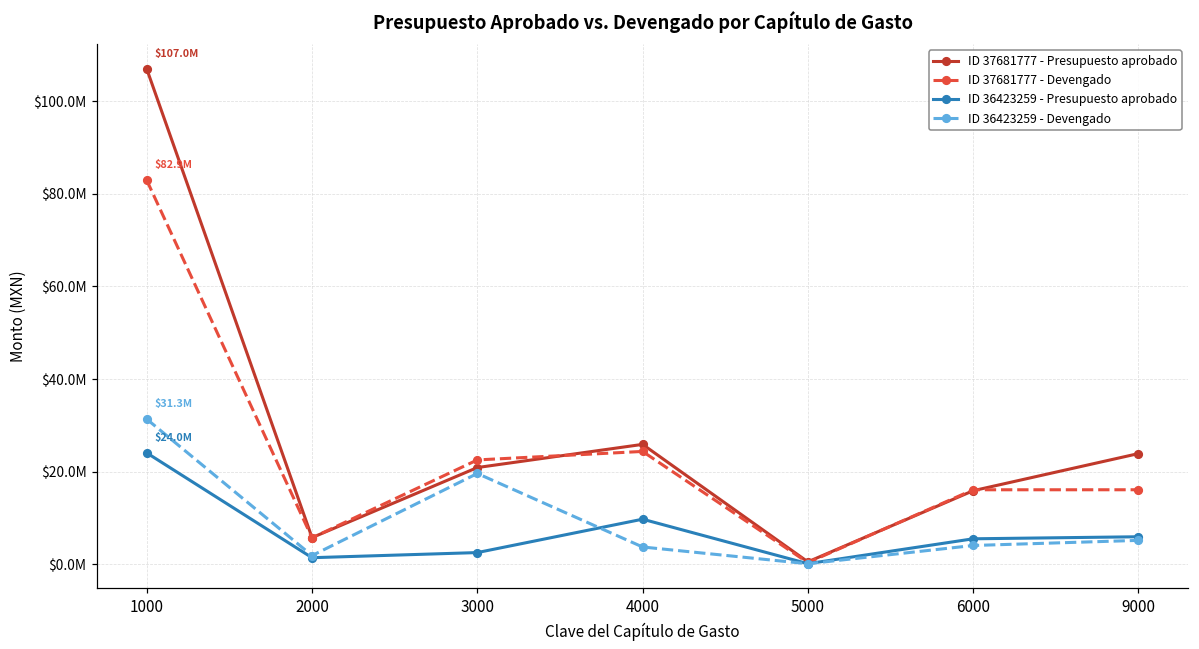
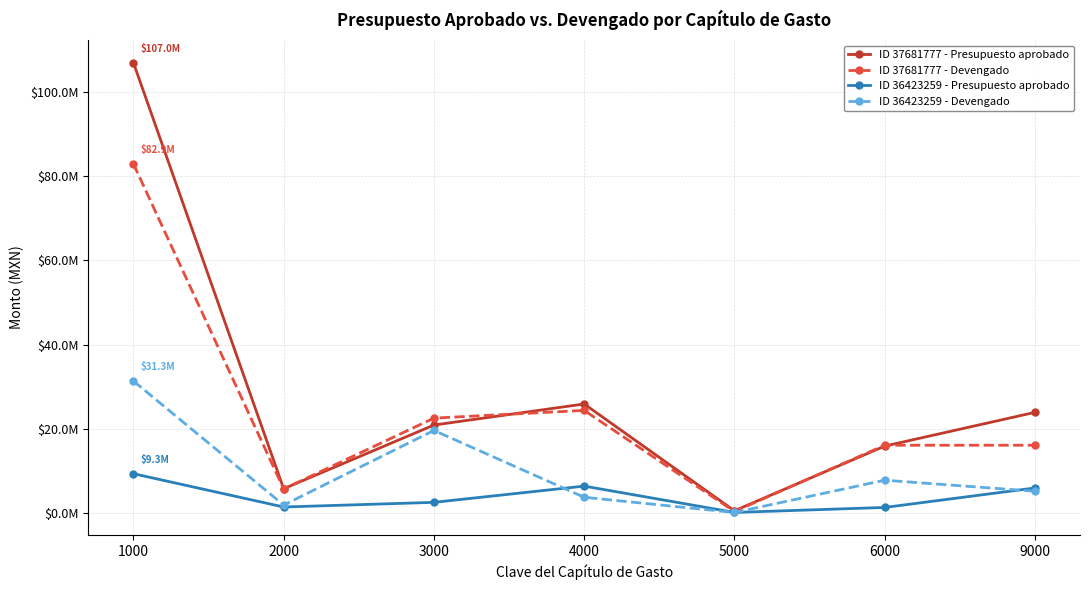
  {
    "ID 36423259 - Presupuesto aprobado": {
-     "1000": "$24.0M",
-     "4000": "$10000000",
-     "6000": "$6000000"
+     "1000": "$9.3M",
+     "4000": "$6000000",
+     "6000": "$1000000"
    },
    "ID 36423259 - Devengado": {
      "3000": "$20000000",
      "4000": "$4000000",
-     "6000": "$4000000",
+     "6000": "$8000000",
      "9000": "$5000000"
    }
  }
